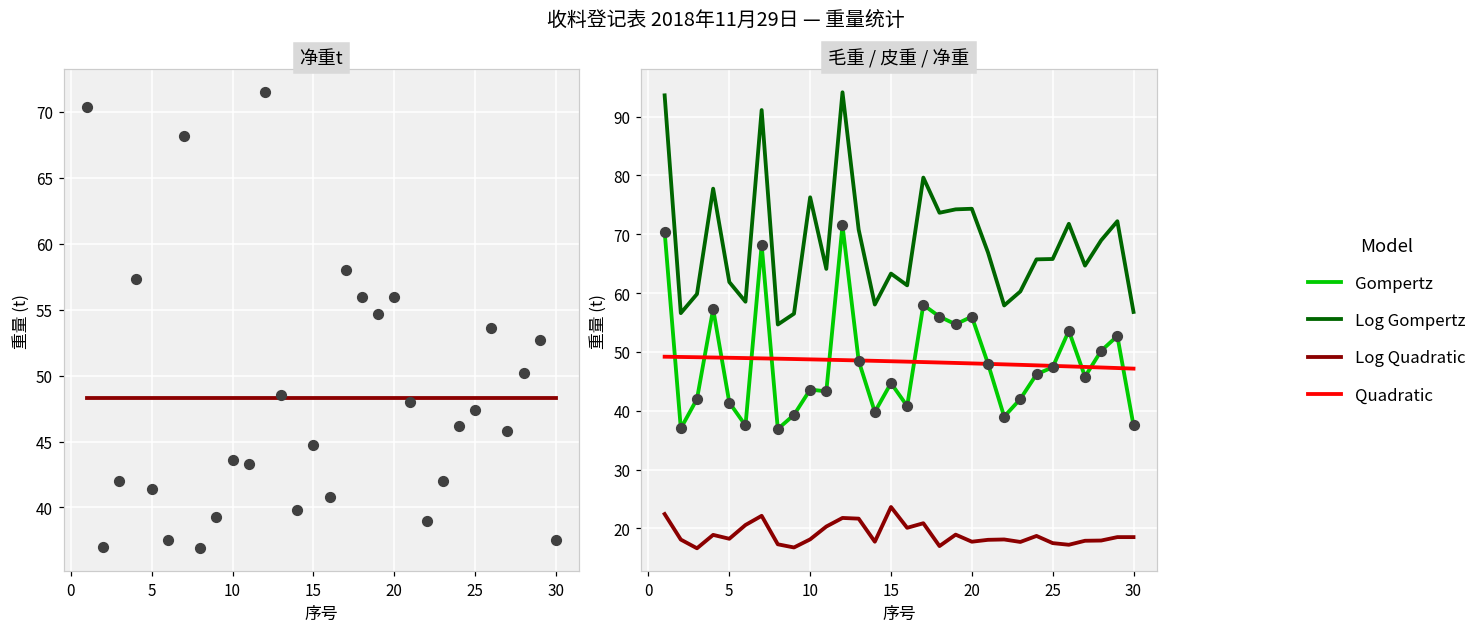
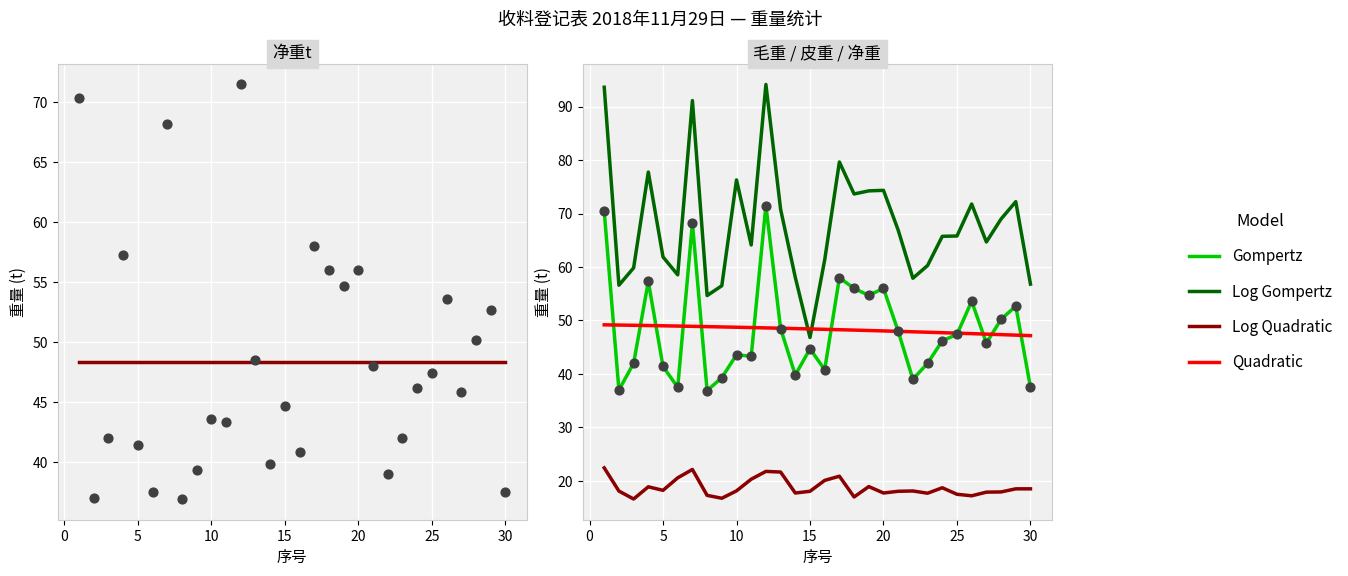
  {
    "净重t": {
      "Log Quadratic": {
        "30": 48.3
      }
    },
    "毛重 / 皮重 / 净重": {
      "Gompertz": {
        "5": 41,
        "10": 44,
        "15": 45,
        "20": 56,
        "30": 38
      },
      "Log Gompertz": {
        "5": 62,
        "10": 76,
-       "15": 63,
+       "15": 47,
        "20": 74,
        "25": 66,
        "30": 57
      },
      "Log Quadratic": {
        "5": 18,
        "10": 18,
-       "15": 24,
+       "15": 18,
        "20": 18,
        "25": 18,
        "30": 19
      },
      "Quadratic": {
        "5": 49,
        "10": 49,
        "15": 48,
        "20": 48,
        "30": 47
      }
    }
  }
